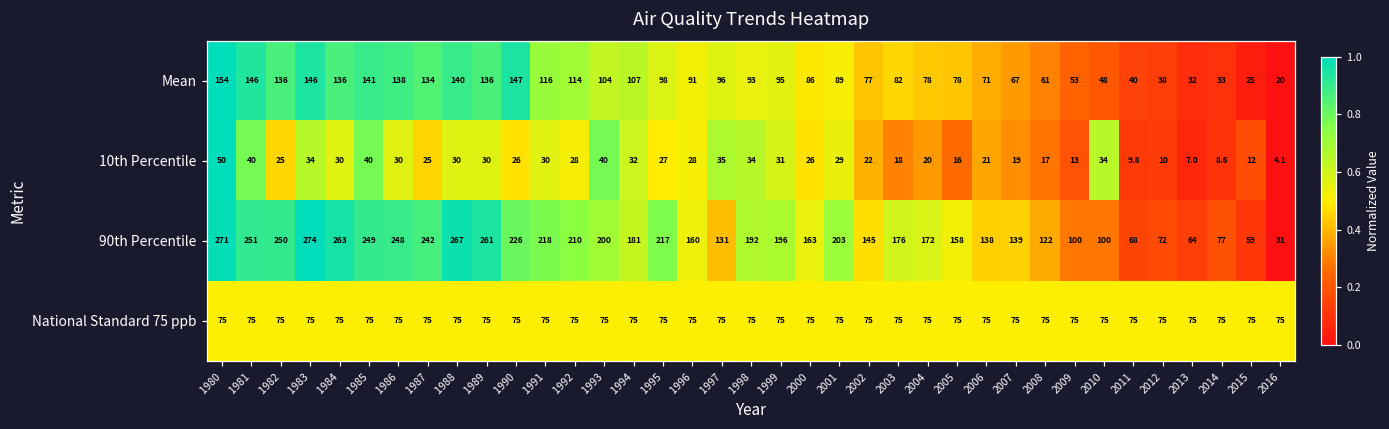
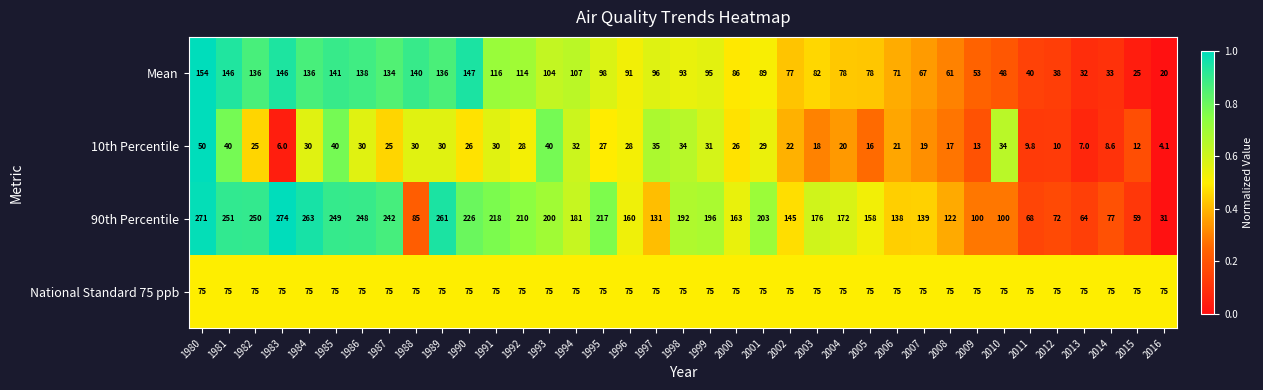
  {
    "Mean": {
      "1980": 154,
      "1981": 146,
      "1982": 136,
      "1983": 146,
      "1984": 136,
      "1985": 141,
      "1986": 138,
      "1987": 134,
      "1988": 140,
      "1989": 136,
      "1990": 147,
      "1991": 116,
      "1992": 114,
      "1993": 104,
      "1994": 107,
      "1995": 98,
      "1996": 91,
      "1997": 96,
      "1998": 93,
      "1999": 95,
      "2000": 86,
      "2001": 89,
      "2002": 77,
      "2003": 82,
      "2004": 78,
      "2005": 78,
      "2006": 71,
      "2007": 67,
      "2008": 61,
      "2009": 53,
      "2010": 48,
      "2011": 40,
      "2012": 38,
      "2013": 32,
      "2014": 33,
      "2015": 25,
      "2016": 20
    },
    "10th Percentile": {
      "1980": 50,
      "1981": 40,
      "1982": 25,
-     "1983": 34,
+     "1983": 6.0,
      "1984": 30,
      "1985": 40,
      "1986": 30,
      "1987": 25,
      "1988": 30,
      "1989": 30,
      "1990": 26,
      "1991": 30,
      "1992": 28,
      "1993": 40,
      "1994": 32,
      "1995": 27,
      "1996": 28,
      "1997": 35,
      "1998": 34,
      "1999": 31,
      "2000": 26,
      "2001": 29,
      "2002": 22,
      "2003": 18,
      "2004": 20,
      "2005": 16,
      "2006": 21,
      "2007": 19,
      "2008": 17,
      "2009": 13,
      "2010": 34,
      "2011": 9.8,
      "2012": 10,
      "2013": 7.0,
      "2014": 8.6,
      "2015": 12,
      "2016": 4.1
    },
    "90th Percentile": {
      "1980": 271,
      "1981": 251,
      "1982": 250,
      "1983": 274,
      "1984": 263,
      "1985": 249,
      "1986": 248,
      "1987": 242,
-     "1988": 267,
+     "1988": 85,
      "1989": 261,
      "1990": 226,
      "1991": 218,
      "1992": 210,
      "1993": 200,
      "1994": 181,
      "1995": 217,
      "1996": 160,
      "1997": 131,
      "1998": 192,
      "1999": 196,
      "2000": 163,
      "2001": 203,
      "2002": 145,
      "2003": 176,
      "2004": 172,
      "2005": 158,
      "2006": 138,
      "2007": 139,
      "2008": 122,
      "2009": 100,
      "2010": 100,
      "2011": 68,
      "2012": 72,
      "2013": 64,
      "2014": 77,
      "2015": 59,
      "2016": 31
    },
    "National Standard 75 ppb": {
      "1980": 75,
      "1981": 75,
      "1982": 75,
      "1983": 75,
      "1984": 75,
      "1985": 75,
      "1986": 75,
      "1987": 75,
      "1988": 75,
      "1989": 75,
      "1990": 75,
      "1991": 75,
      "1992": 75,
      "1993": 75,
      "1994": 75,
      "1995": 75,
      "1996": 75,
      "1997": 75,
      "1998": 75,
      "1999": 75,
      "2000": 75,
      "2001": 75,
      "2002": 75,
      "2003": 75,
      "2004": 75,
      "2005": 75,
      "2006": 75,
      "2007": 75,
      "2008": 75,
      "2009": 75,
      "2010": 75,
      "2011": 75,
      "2012": 75,
      "2013": 75,
      "2014": 75,
      "2015": 75,
      "2016": 75
    }
  }
